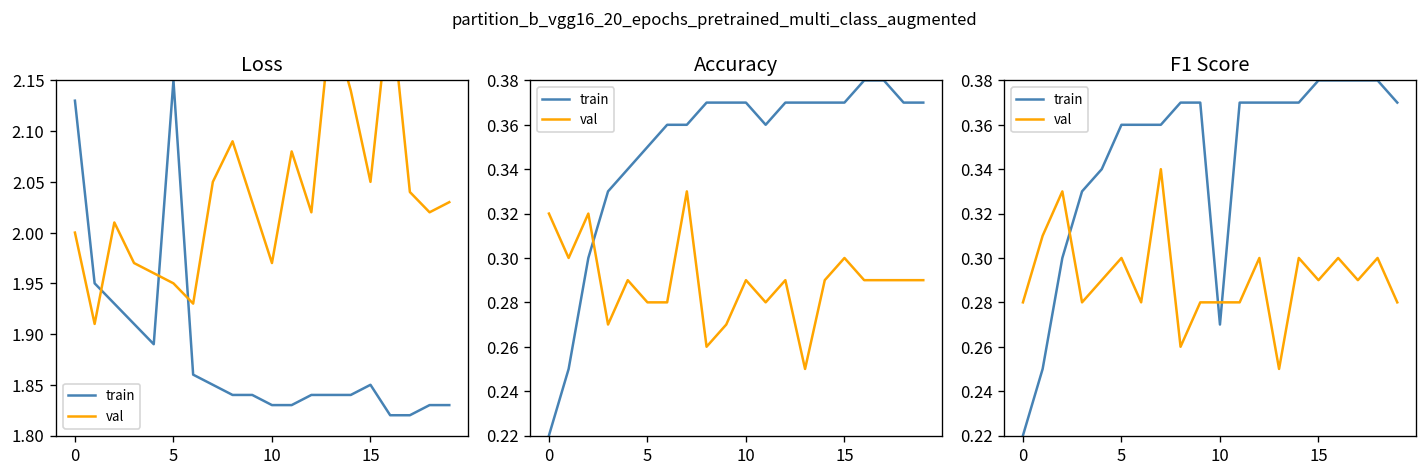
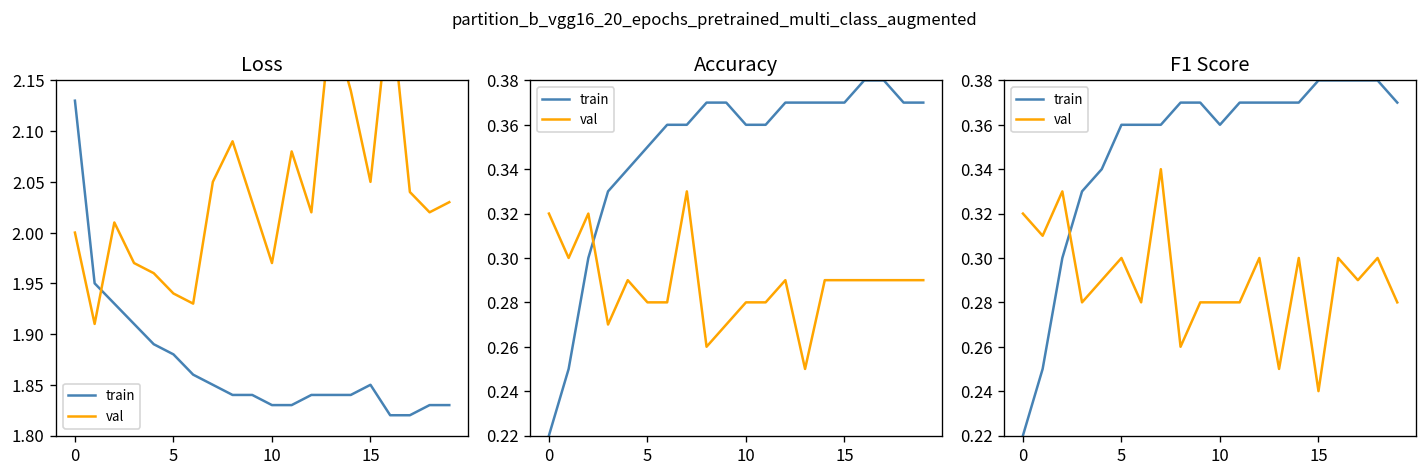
  {
    "Loss": {
      "train": {
        "0": 2.13,
-       "5": 2.15,
+       "5": 1.88,
        "10": 1.83,
        "15": 1.85
      },
      "val": {
        "0": 2.00,
-       "5": 1.95,
+       "5": 1.94,
        "10": 1.97,
        "15": 2.05
      }
    },
    "Accuracy": {
      "train": {
        "0": 0.22,
        "5": 0.35,
-       "10": 0.37,
+       "10": 0.36,
        "15": 0.37
      },
      "val": {
        "0": 0.32,
        "5": 0.28,
-       "10": 0.29,
-       "15": 0.30
+       "10": 0.28,
+       "15": 0.29
      }
    },
    "F1 Score": {
      "train": {
        "0": 0.22,
        "5": 0.36,
-       "10": 0.27,
+       "10": 0.36,
        "15": 0.38
      },
      "val": {
-       "0": 0.28,
+       "0": 0.32,
        "5": 0.30,
        "10": 0.28,
-       "15": 0.29
+       "15": 0.24
      }
    }
  }
